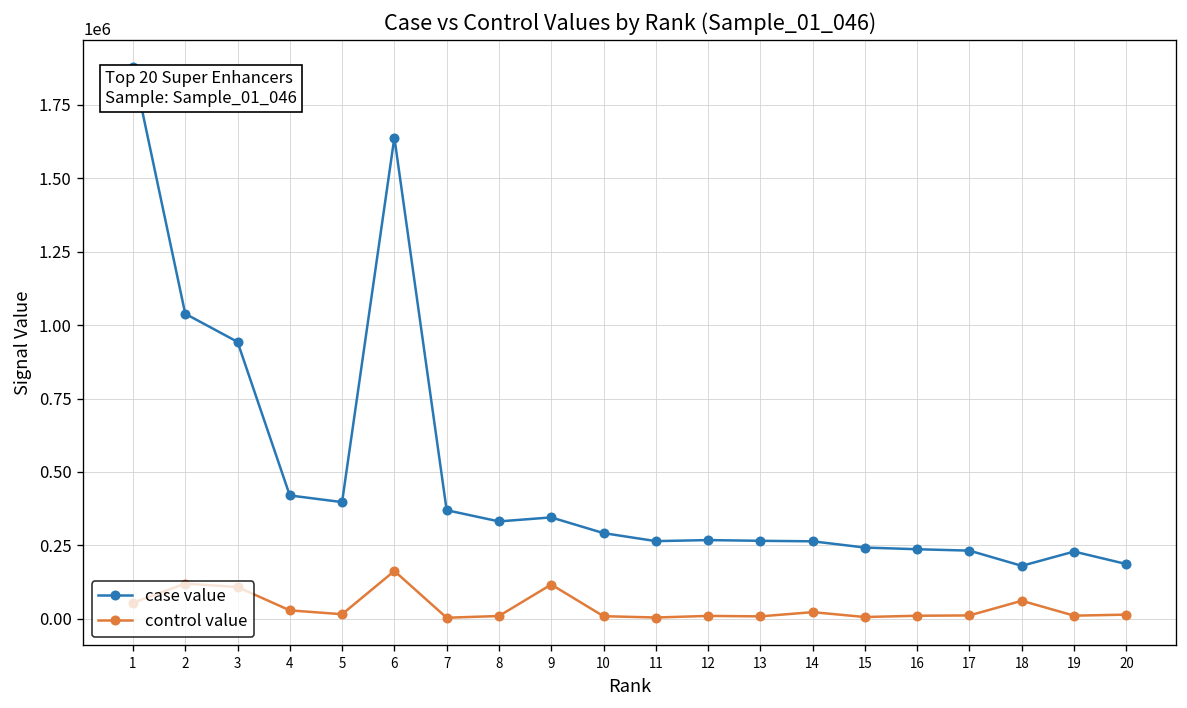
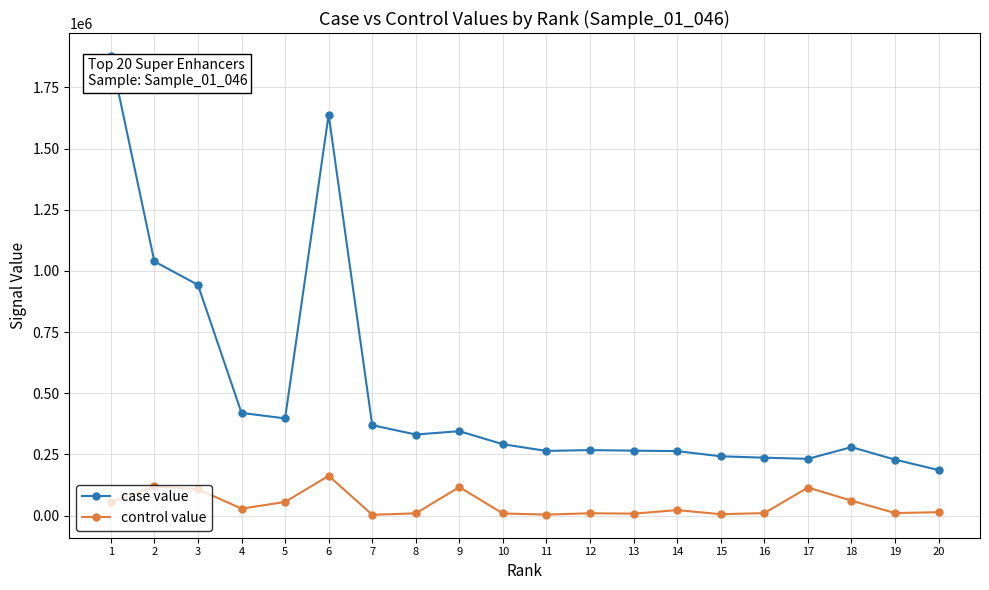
  {
    "case value": {
      "2": 1040000,
      "3": 940000,
      "4": 420000,
      "5": 400000,
      "6": 1640000,
      "7": 370000,
      "8": 330000,
      "9": 350000,
      "10": 290000,
      "11": 260000,
      "12": 270000,
      "13": 270000,
      "14": 260000,
      "15": 240000,
      "16": 240000,
      "17": 230000,
-     "18": 180000,
+     "18": 280000,
      "19": 230000,
      "20": 190000
    },
    "control value": {
      "4": 30000,
-     "5": 20000,
+     "5": 60000,
      "6": 160000,
      "7": 0,
      "8": 10000,
      "9": 120000,
      "10": 10000,
      "11": 0,
      "12": 10000,
      "13": 10000,
      "14": 20000,
      "15": 10000,
      "16": 10000,
-     "17": 10000,
+     "17": 110000,
      "18": 60000,
      "19": 10000,
      "20": 10000
    }
  }
